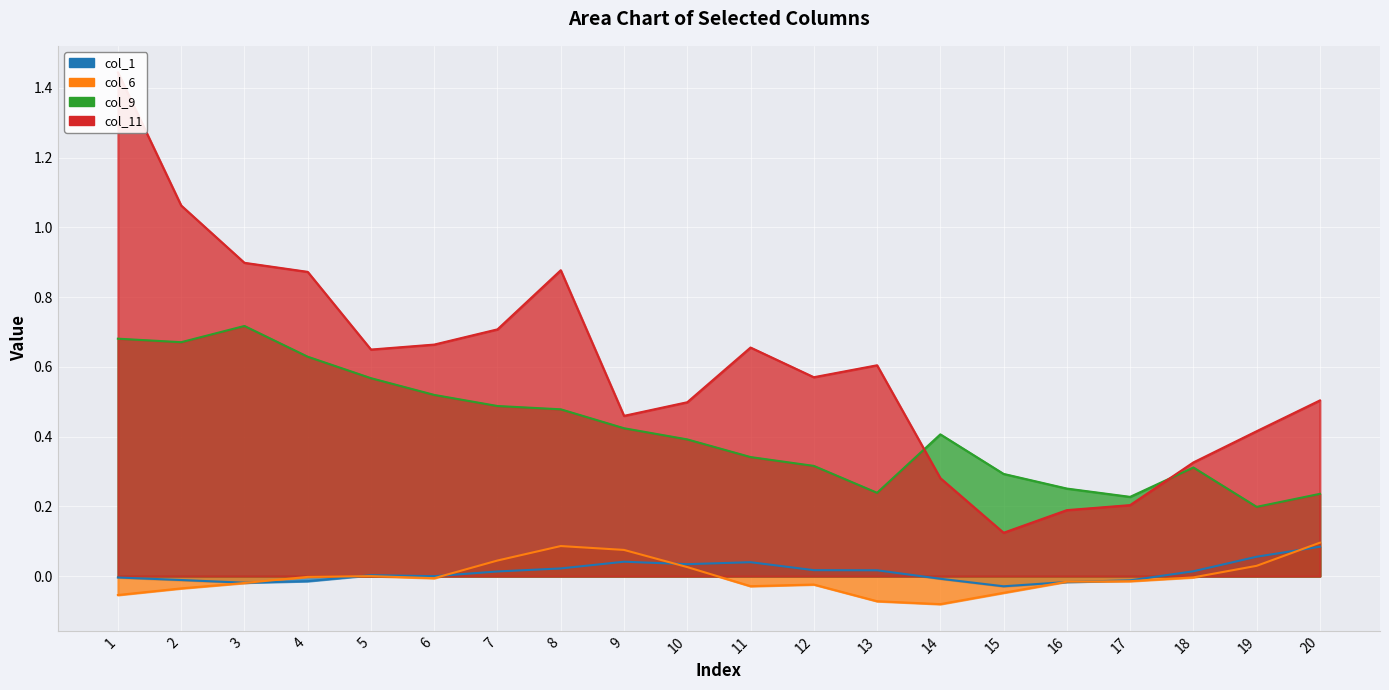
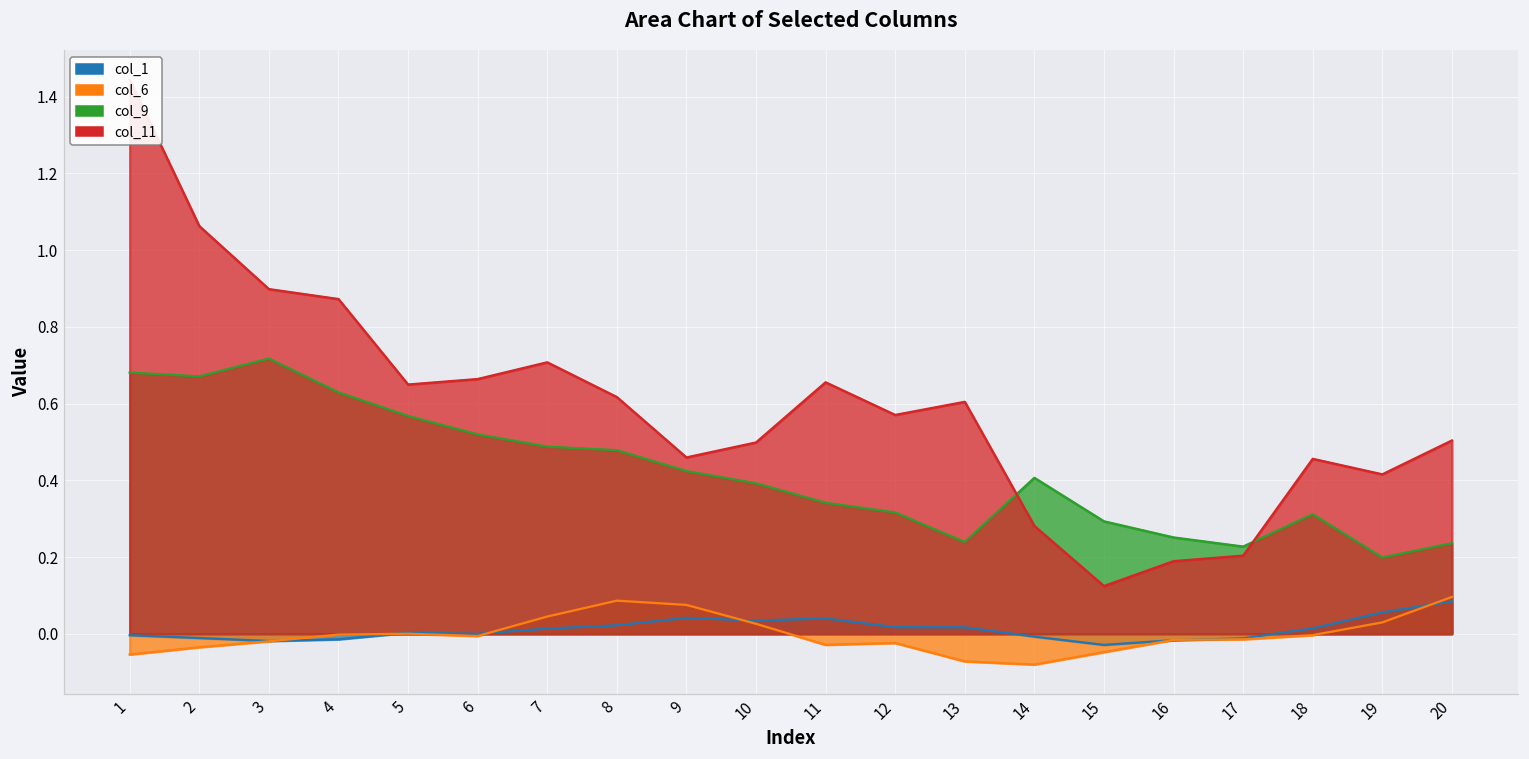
  {
    "col_9": {
      "1": 0.68,
      "2": 0.67,
      "3": 0.72,
      "4": 0.63,
      "5": 0.57,
      "6": 0.52,
      "7": 0.49,
      "8": 0.48,
      "9": 0.42,
      "10": 0.39,
      "11": 0.34,
      "12": 0.32,
      "13": 0.24,
      "14": 0.41,
      "15": 0.29,
      "16": 0.25,
      "17": 0.23,
      "18": 0.31,
      "19": 0.20,
      "20": 0.24
    },
    "col_11": {
      "2": 1.06,
      "3": 0.90,
      "4": 0.87,
      "5": 0.65,
      "6": 0.66,
      "7": 0.71,
-     "8": 0.88,
+     "8": 0.62,
      "9": 0.46,
      "10": 0.50,
      "11": 0.66,
      "12": 0.57,
      "13": 0.60,
      "14": 0.28,
      "15": 0.12,
      "16": 0.19,
      "17": 0.20,
-     "18": 0.33,
+     "18": 0.46,
      "19": 0.42,
      "20": 0.50
    }
  }
